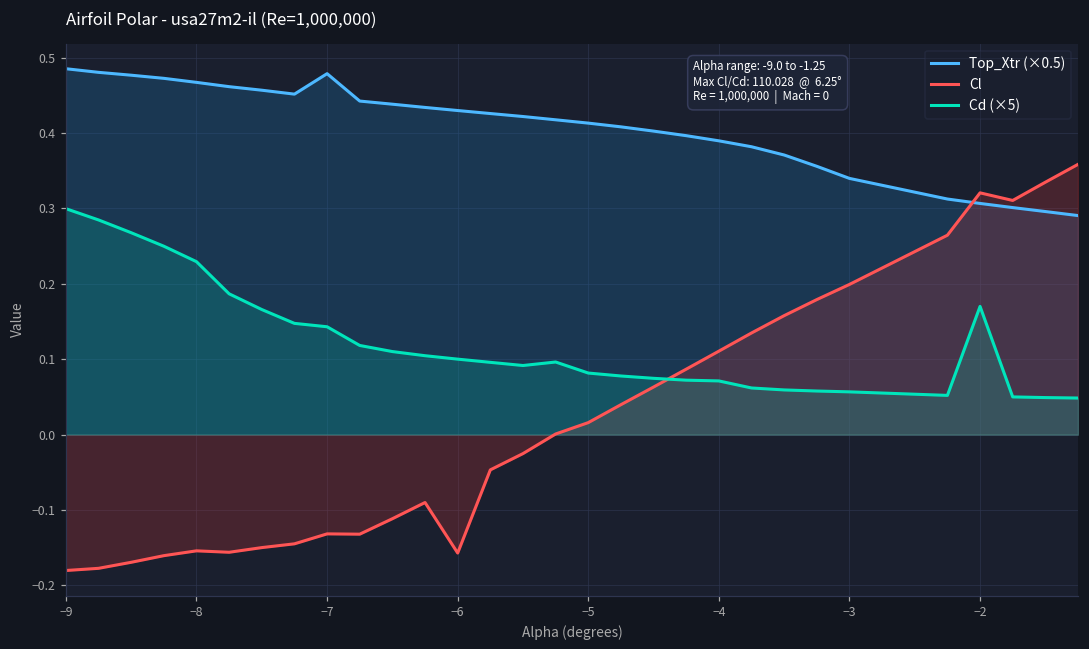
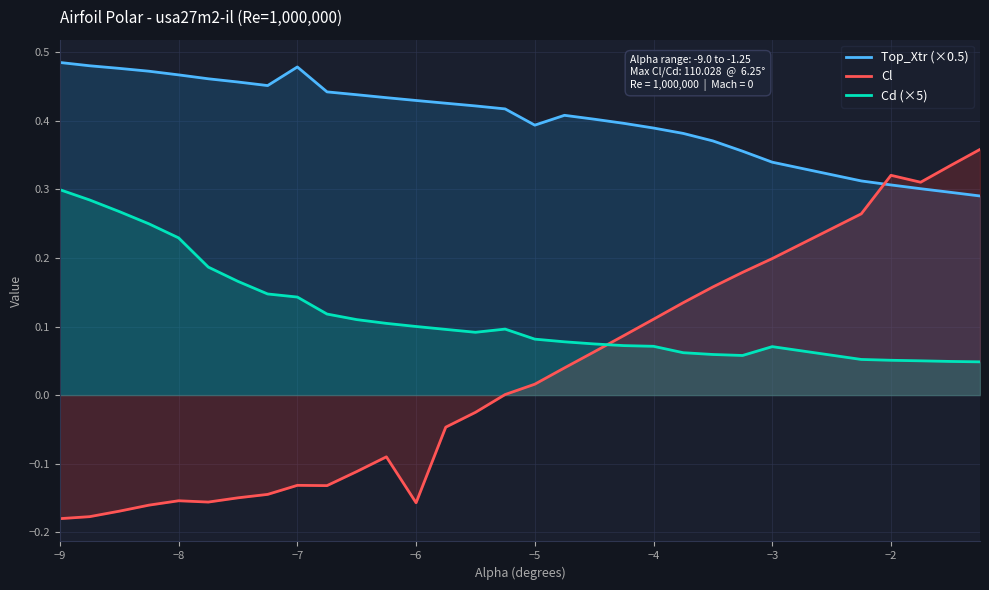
  {
    "Top_Xtr (×0.5)": {
      "−9": 0.49,
      "−8": 0.47,
      "−7": 0.48,
      "−6": 0.43,
-     "−5": 0.41,
+     "−5": 0.39,
      "−4": 0.39,
      "−3": 0.34,
      "−2": 0.31
    },
    "Cl": {
      "−9": -0.18,
      "−8": -0.15,
      "−7": -0.13,
      "−6": -0.16
    },
    "Cd (×5)": {
      "−9": 0.30,
      "−8": 0.23,
      "−7": 0.14,
      "−6": 0.10,
      "−5": 0.08,
      "−4": 0.07,
-     "−3": 0.06,
-     "−2": 0.17
+     "−3": 0.07,
+     "−2": 0.05
    }
  }
